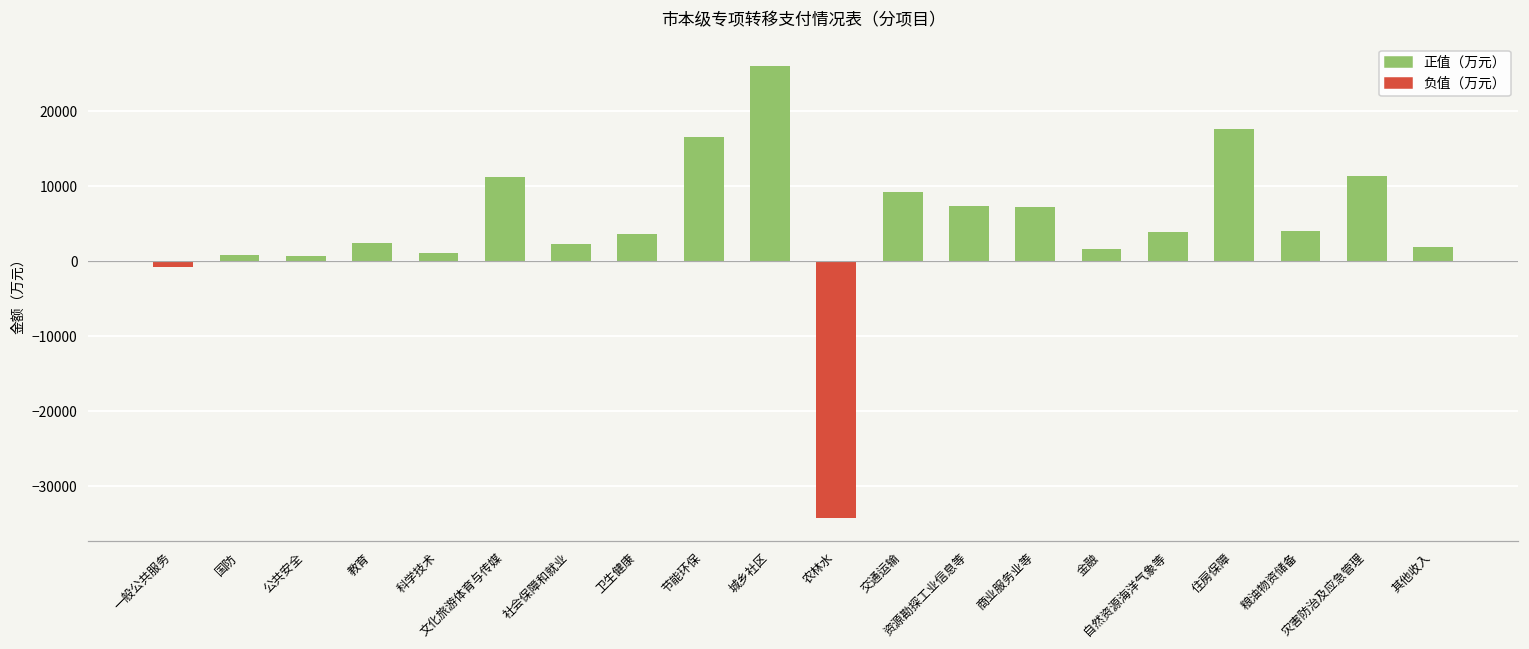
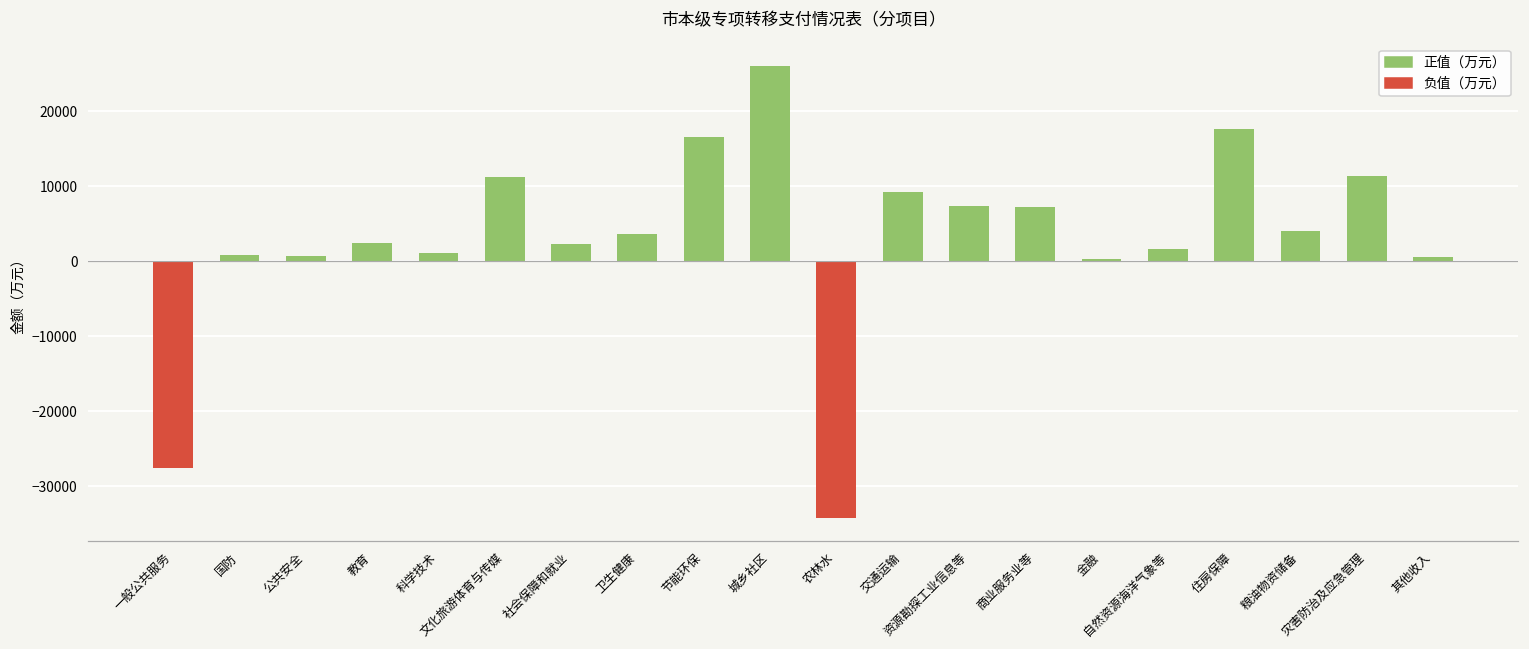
  {
-   "一般公共服务": -1000,
+   "一般公共服务": -28000,
    "国防": 1000,
    "公共安全": 1000,
    "教育": 3000,
    "科学技术": 1000,
    "文化旅游体育与传媒": 11000,
    "社会保障和就业": 2000,
    "卫生健康": 4000,
    "节能环保": 17000,
    "城乡社区": 26000,
    "农林水": -34000,
    "交通运输": 9000,
    "资源勘探工业信息等": 7000,
    "商业服务业等": 7000,
-   "金融": 2000,
-   "自然资源海洋气象等": 4000,
+   "金融": 0,
+   "自然资源海洋气象等": 2000,
    "住房保障": 18000,
    "粮油物资储备": 4000,
    "灾害防治及应急管理": 11000,
-   "其他收入": 2000
+   "其他收入": 1000
  }
